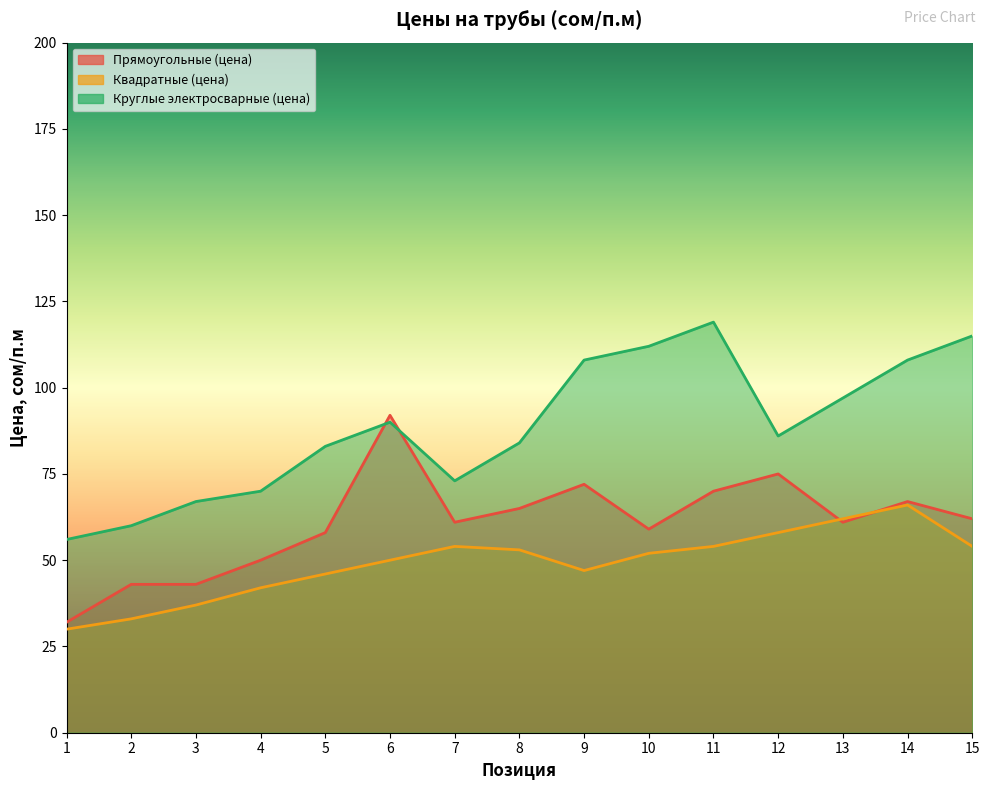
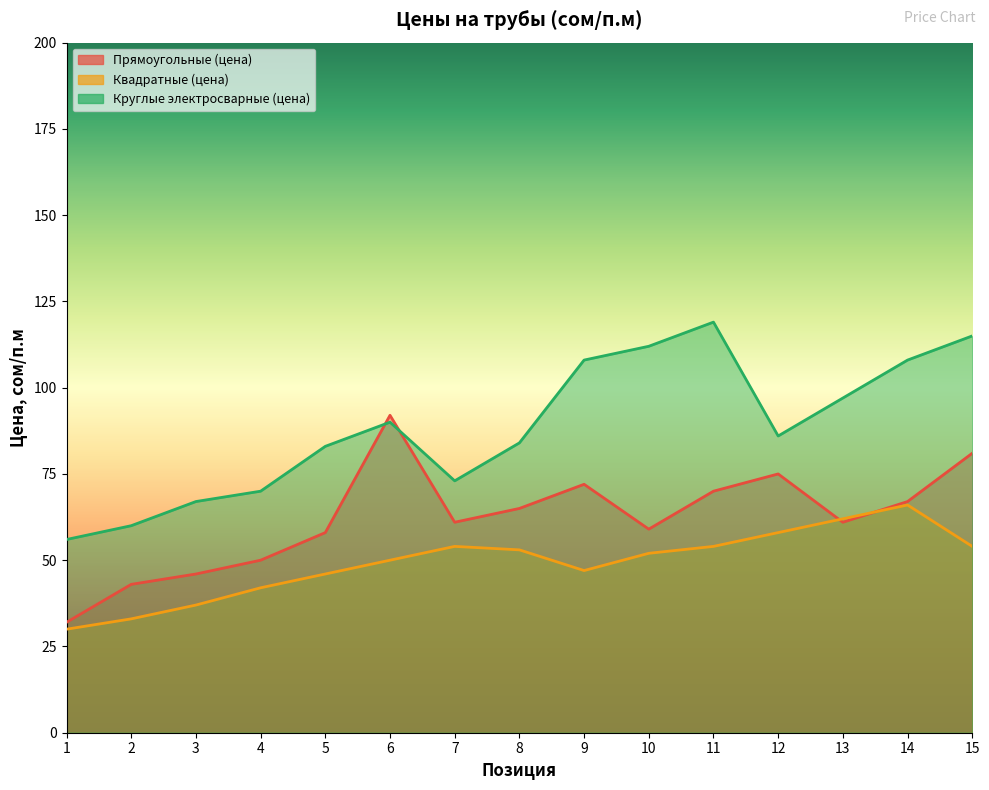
  {
    "Прямоугольные (цена)": {
      "1": 32,
      "2": 43,
-     "3": 43,
+     "3": 46,
      "4": 50,
      "5": 58,
      "6": 92,
      "7": 61,
      "8": 65,
      "9": 72,
      "10": 59,
      "11": 70,
      "12": 75,
      "13": 61,
      "14": 67,
-     "15": 62
+     "15": 81
    },
    "Квадратные (цена)": {
      "1": 30,
      "2": 33,
      "3": 37,
      "4": 42,
      "5": 46,
      "6": 50,
      "7": 54,
      "8": 53,
      "9": 47,
      "10": 52,
      "11": 54,
      "12": 58,
      "13": 62,
      "14": 66,
      "15": 54
    },
    "Круглые электросварные (цена)": {
      "1": 56,
      "2": 60,
      "3": 67,
      "4": 70,
      "5": 83,
      "6": 90,
      "7": 73,
      "8": 84,
      "9": 108,
      "10": 112,
      "11": 119,
      "12": 86,
      "13": 97,
      "14": 108,
      "15": 115
    }
  }
